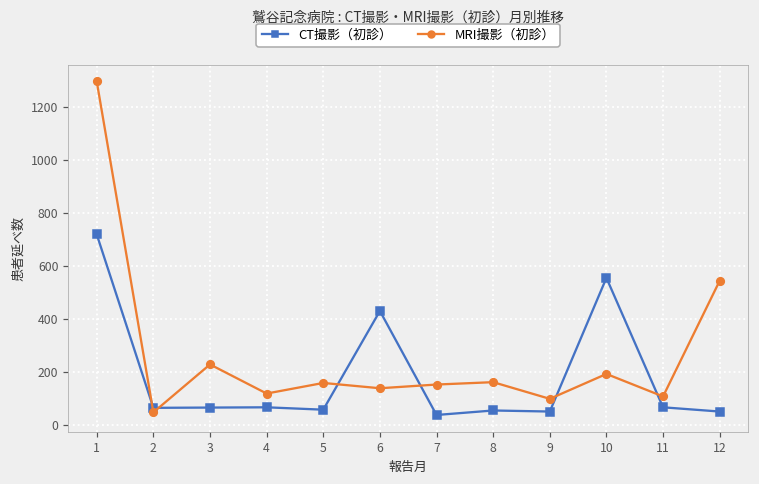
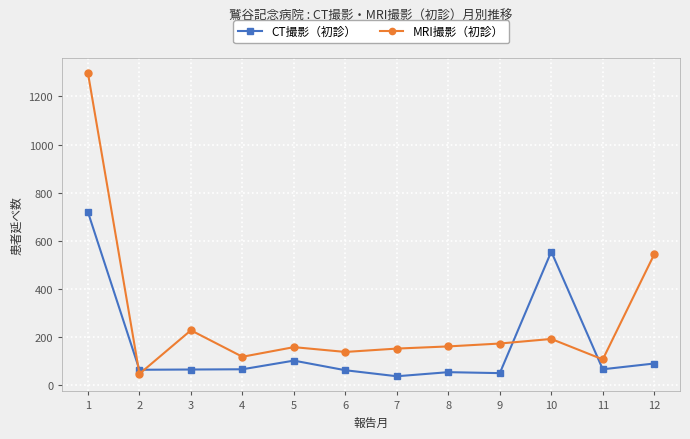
  {
    "CT撮影（初診）": {
      "1": 720,
      "2": 60,
      "3": 70,
      "4": 70,
-     "5": 60,
-     "6": 430,
+     "5": 100,
+     "6": 60,
      "7": 40,
      "8": 50,
      "9": 50,
      "10": 560,
      "11": 70,
-     "12": 50
+     "12": 90
    },
    "MRI撮影（初診）": {
      "1": 1300,
      "2": 50,
      "3": 230,
      "4": 120,
      "5": 160,
      "6": 140,
      "7": 150,
      "8": 160,
-     "9": 100,
+     "9": 170,
      "10": 190,
      "11": 110,
      "12": 540
    }
  }
